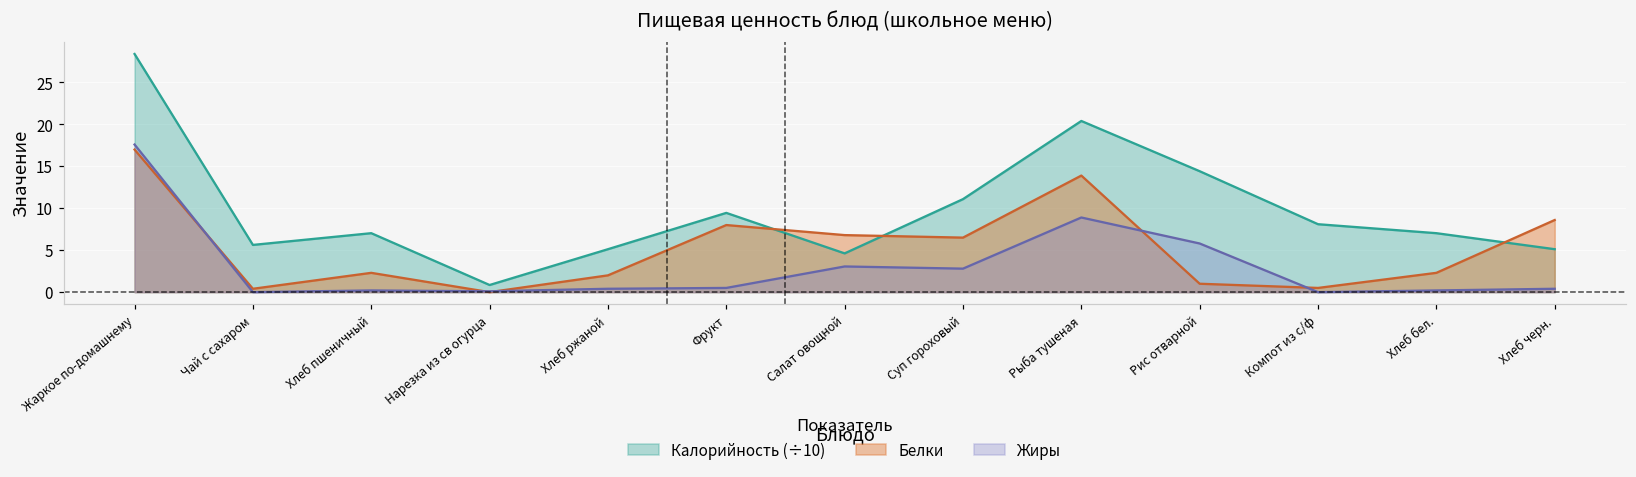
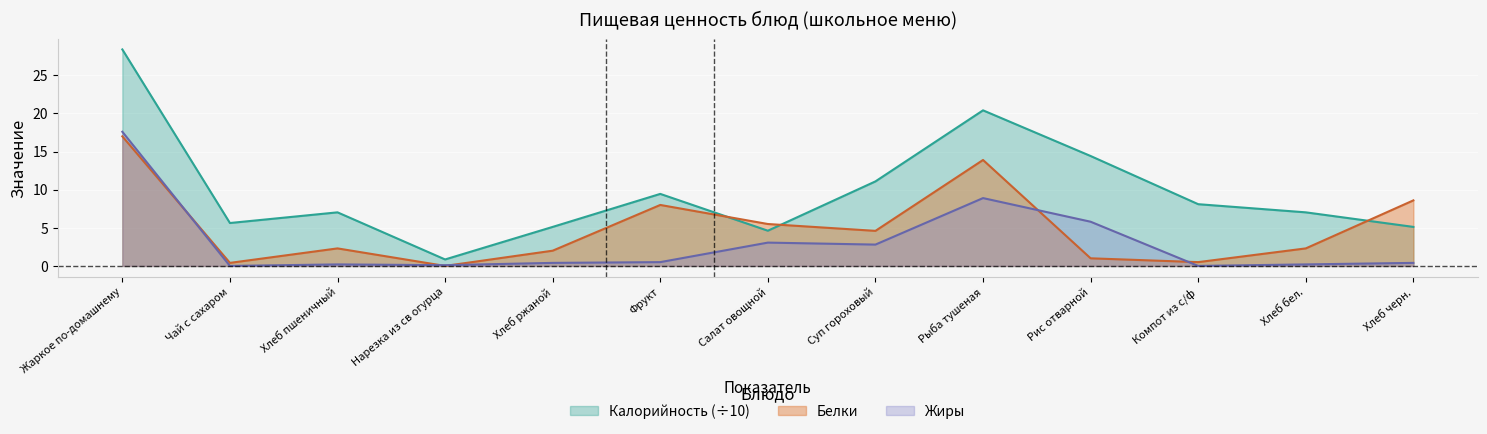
  {
    "Белки": {
      "Жаркое по-домашнему": 17,
      "Чай с сахаром": 0,
      "Хлеб пшеничный": 2,
      "Хлеб ржаной": 2,
      "Фрукт": 8,
-     "Салат овощной": 7,
-     "Суп гороховый": 7,
+     "Салат овощной": 6,
+     "Суп гороховый": 5,
      "Рыба тушеная": 14,
      "Рис отварной": 1,
      "Компот из с/ф": 1,
      "Хлеб бел.": 2,
      "Хлеб черн.": 9
    }
  }
